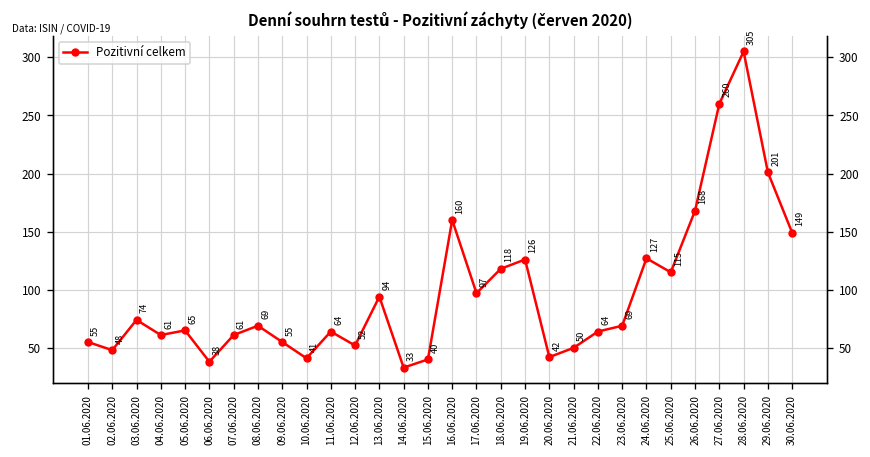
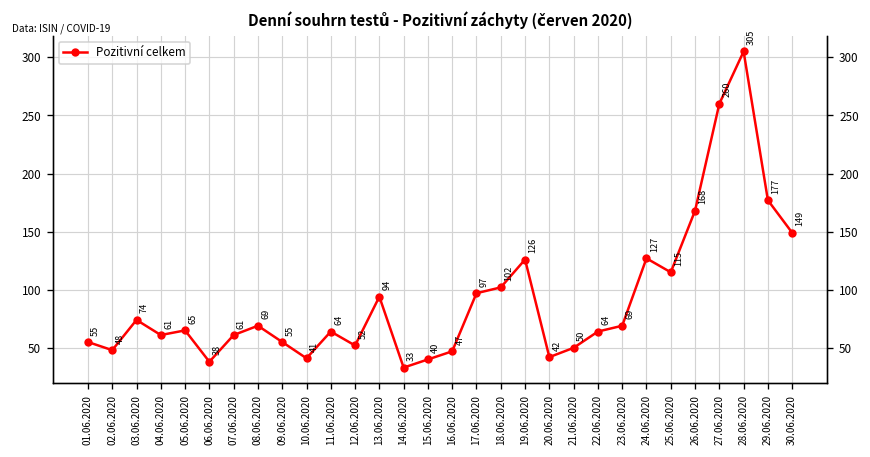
  {
    "01.06.2020": 55,
    "02.06.2020": 48,
    "03.06.2020": 74,
    "04.06.2020": 61,
    "05.06.2020": 65,
    "06.06.2020": 38,
    "07.06.2020": 61,
    "08.06.2020": 69,
    "09.06.2020": 55,
    "10.06.2020": 41,
    "11.06.2020": 64,
    "12.06.2020": 52,
    "13.06.2020": 94,
    "14.06.2020": 33,
    "15.06.2020": 40,
-   "16.06.2020": 160,
+   "16.06.2020": 47,
    "17.06.2020": 97,
-   "18.06.2020": 118,
+   "18.06.2020": 102,
    "19.06.2020": 126,
    "20.06.2020": 42,
    "21.06.2020": 50,
    "22.06.2020": 64,
    "23.06.2020": 69,
    "24.06.2020": 127,
    "25.06.2020": 115,
    "26.06.2020": 168,
    "27.06.2020": 260,
    "28.06.2020": 305,
-   "29.06.2020": 201,
+   "29.06.2020": 177,
    "30.06.2020": 149
  }
